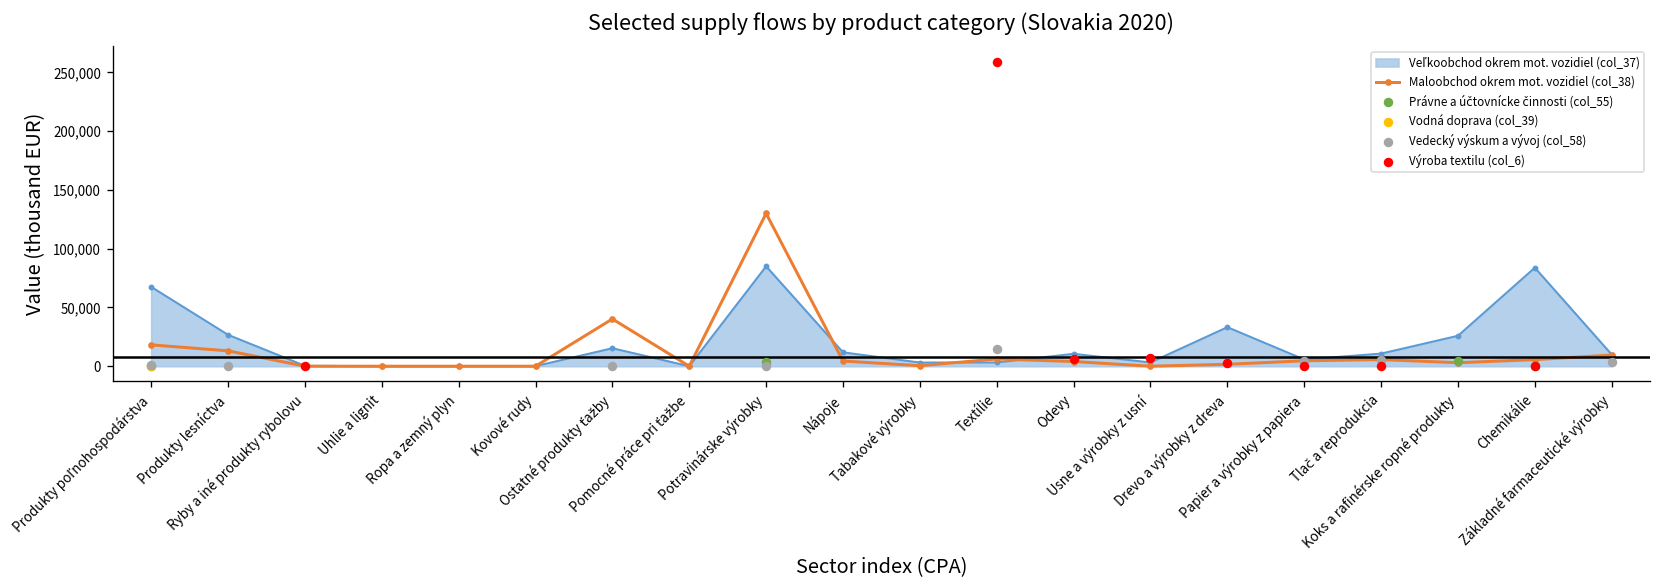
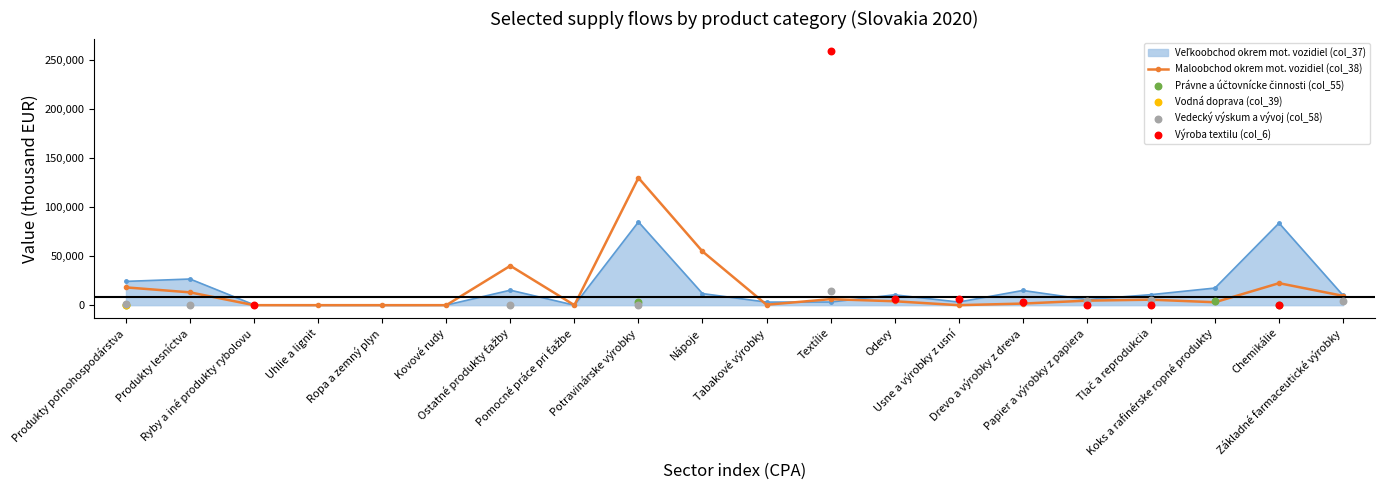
  {
    "Veľkoobchod okrem mot. vozidiel (col_37)": {
-     "Produkty poľnohospodárstva": "70,000",
+     "Produkty poľnohospodárstva": "20,000",
      "Produkty lesníctva": "30,000",
      "Ostatné produkty ťažby": "20,000",
      "Potravinárske výrobky": "90,000",
      "Nápoje": "10,000",
      "Tabakové výrobky": "0",
      "Textílie": "0",
      "Odevy": "10,000",
      "Usne a výrobky z usní": "0",
-     "Drevo a výrobky z dreva": "30,000",
+     "Drevo a výrobky z dreva": "20,000",
      "Tlač a reprodukcia": "10,000",
-     "Koks a rafinérske ropné produkty": "30,000",
+     "Koks a rafinérske ropné produkty": "20,000",
      "Chemikálie": "80,000"
    },
    "Maloobchod okrem mot. vozidiel (col_38)": {
      "Produkty poľnohospodárstva": "20,000",
      "Produkty lesníctva": "10,000",
      "Ostatné produkty ťažby": "40,000",
      "Potravinárske výrobky": "130,000",
-     "Nápoje": "0",
+     "Nápoje": "50,000",
      "Tabakové výrobky": "0",
      "Textílie": "10,000",
      "Usne a výrobky z usní": "0",
-     "Chemikálie": "10,000"
+     "Chemikálie": "20,000"
    }
  }
